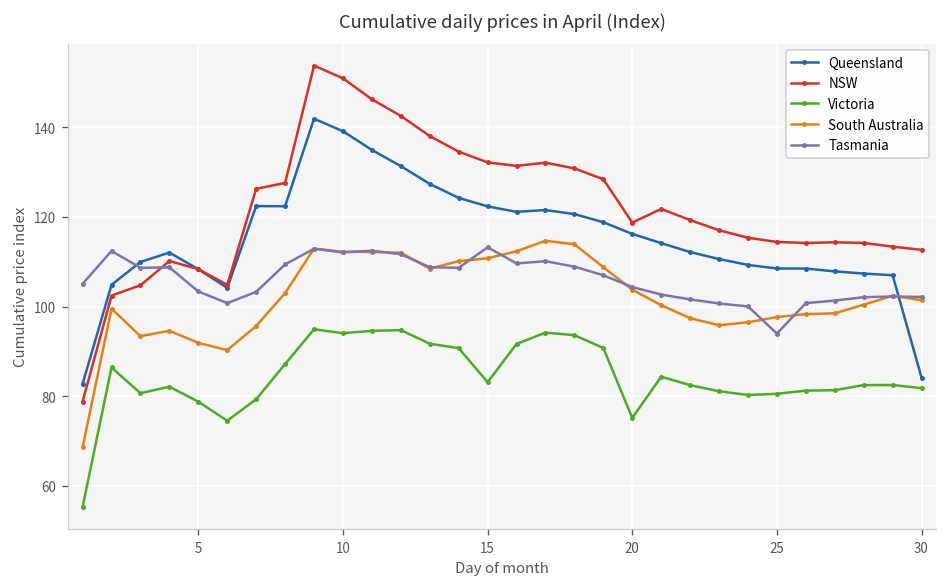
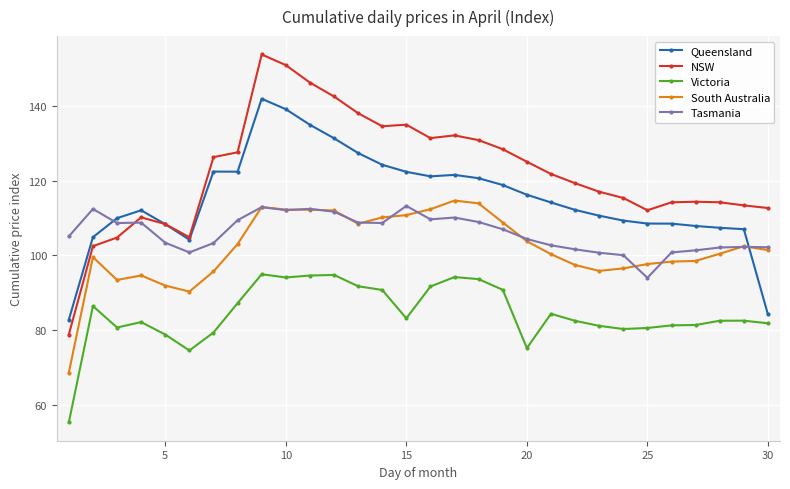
  {
    "Queensland": {
      "10": 139,
      "15": 122,
      "20": 116,
      "25": 108,
      "30": 84
    },
    "NSW": {
      "10": 151,
-     "15": 132,
-     "20": 119,
-     "25": 114,
+     "15": 135,
+     "20": 125,
+     "25": 112,
      "30": 113
    },
    "Victoria": {
      "5": 79,
      "10": 94,
      "15": 83,
      "20": 75,
      "25": 81,
      "30": 82
    },
    "South Australia": {
      "5": 92,
      "15": 111,
      "25": 98,
      "30": 101
    },
    "Tasmania": {
      "5": 103,
      "15": 113,
      "25": 94,
      "30": 102
    }
  }
